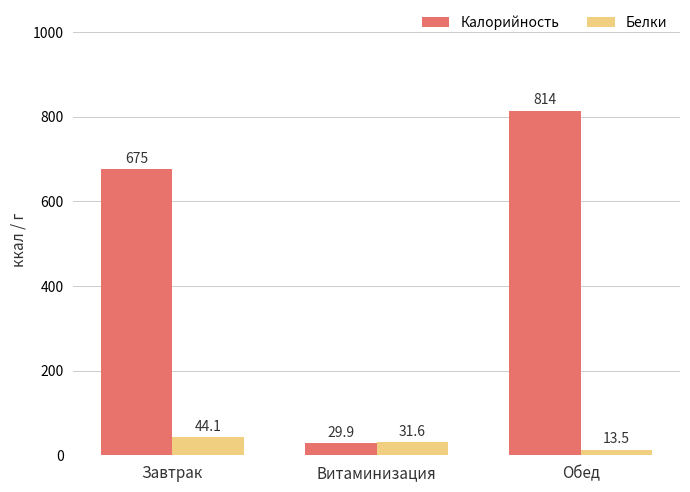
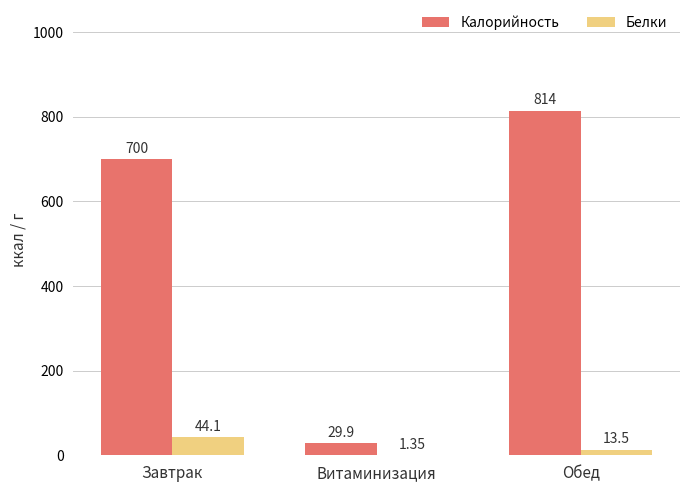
  {
    "Калорийность": {
-     "Завтрак": 675,
+     "Завтрак": 700,
      "Витаминизация": 29.9,
      "Обед": 814
    },
    "Белки": {
      "Завтрак": 44.1,
-     "Витаминизация": 31.6,
+     "Витаминизация": 1.35,
      "Обед": 13.5
    }
  }
